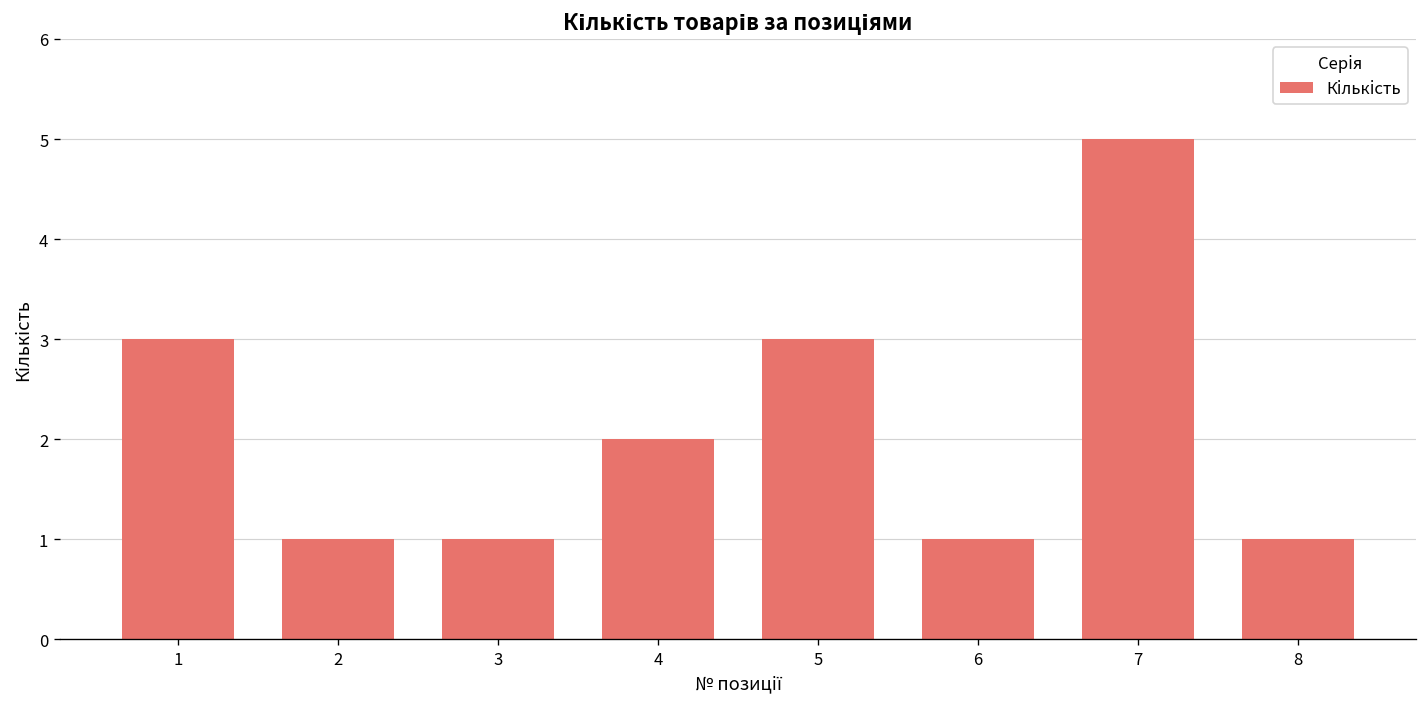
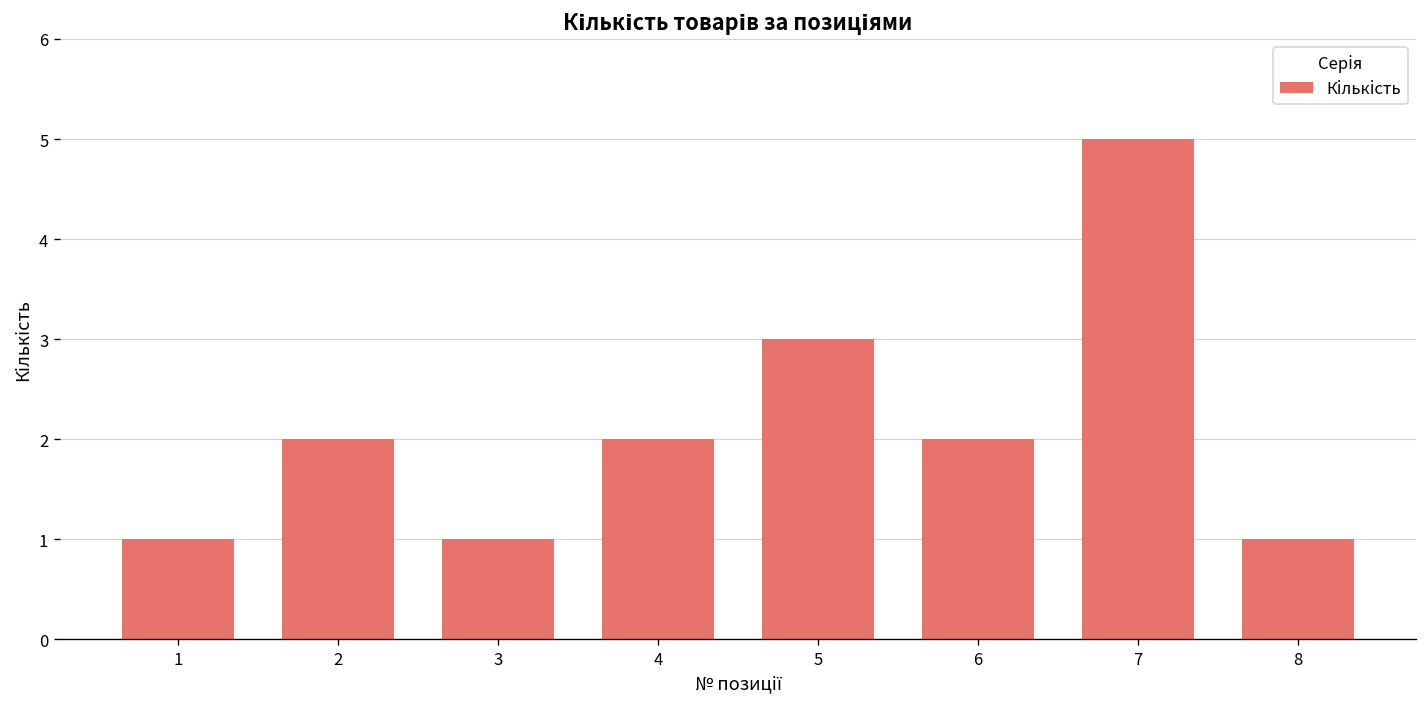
  {
-   "1": 3,
-   "2": 1,
+   "1": 1,
+   "2": 2,
    "3": 1,
    "4": 2,
    "5": 3,
-   "6": 1,
+   "6": 2,
    "7": 5,
    "8": 1
  }
